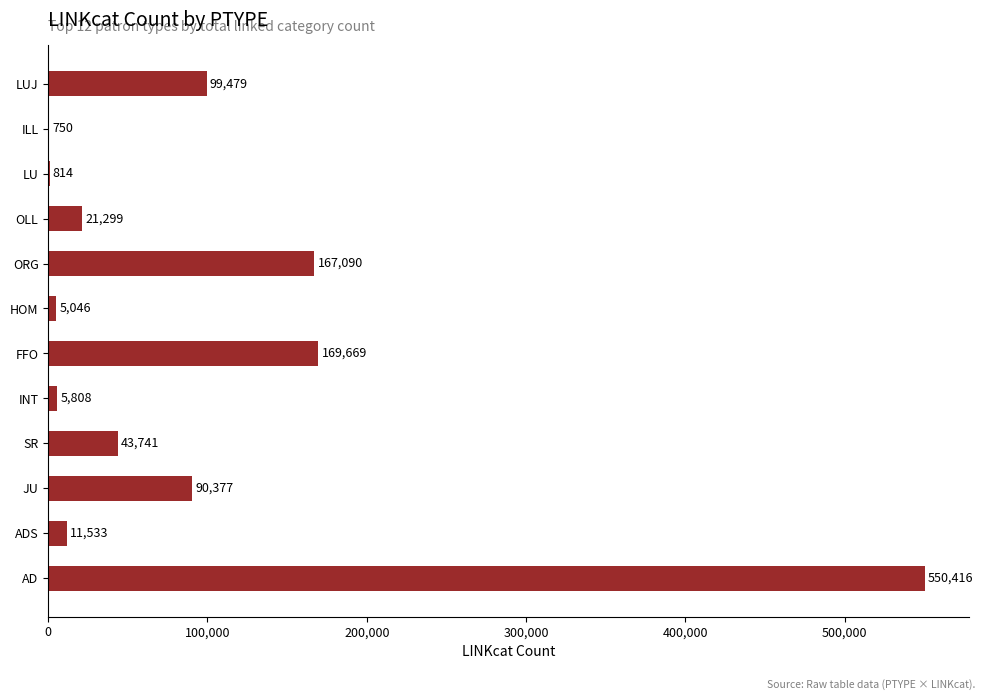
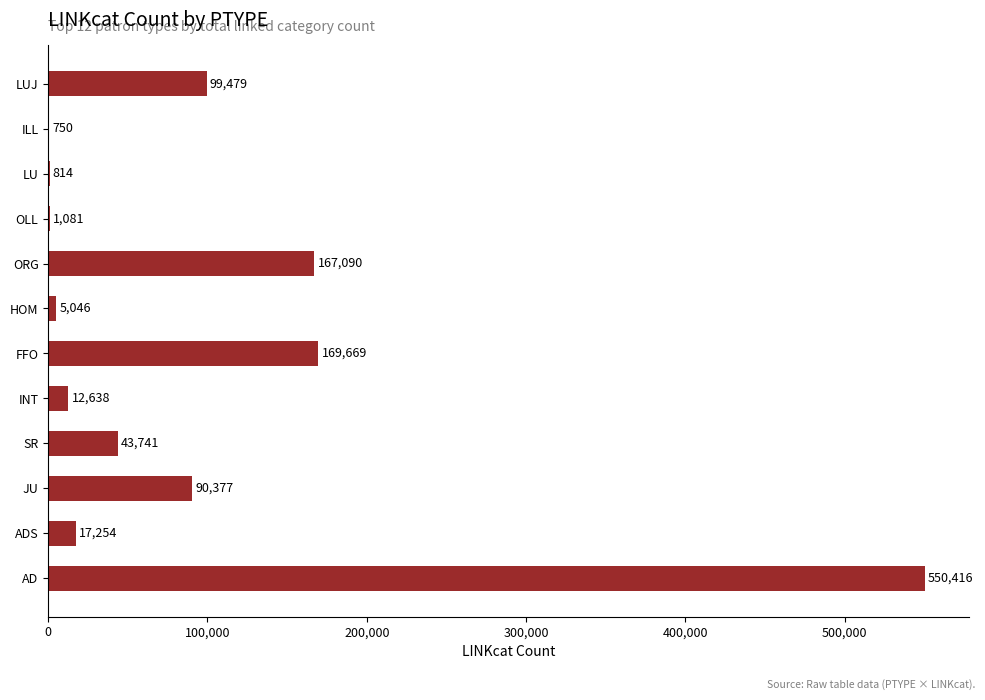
  {
    "LUJ": "99,479",
    "ILL": "750",
    "LU": "814",
-   "OLL": "21,299",
+   "OLL": "1,081",
    "ORG": "167,090",
    "HOM": "5,046",
    "FFO": "169,669",
-   "INT": "5,808",
+   "INT": "12,638",
    "SR": "43,741",
    "JU": "90,377",
-   "ADS": "11,533",
+   "ADS": "17,254",
    "AD": "550,416"
  }
